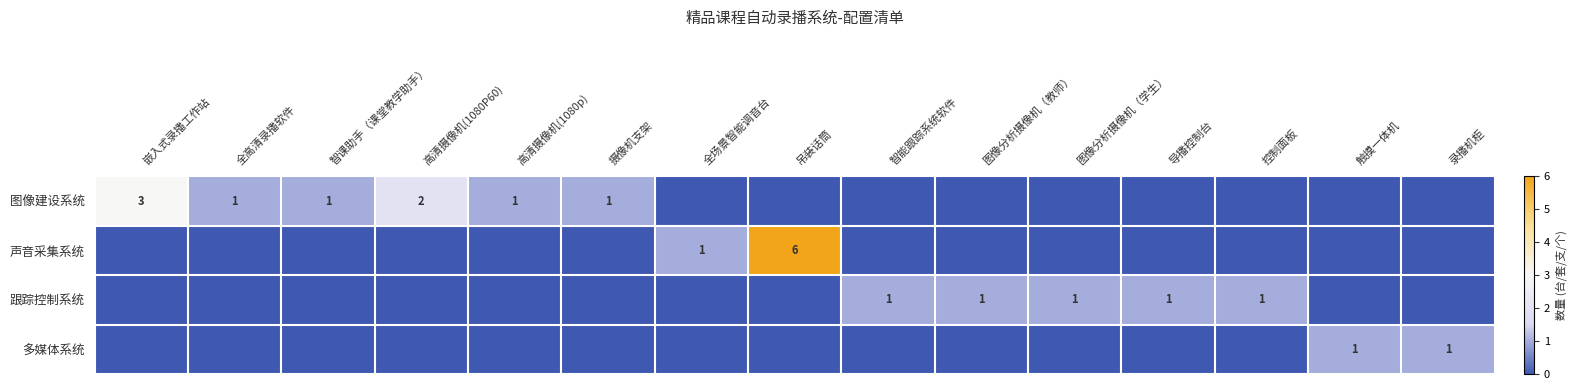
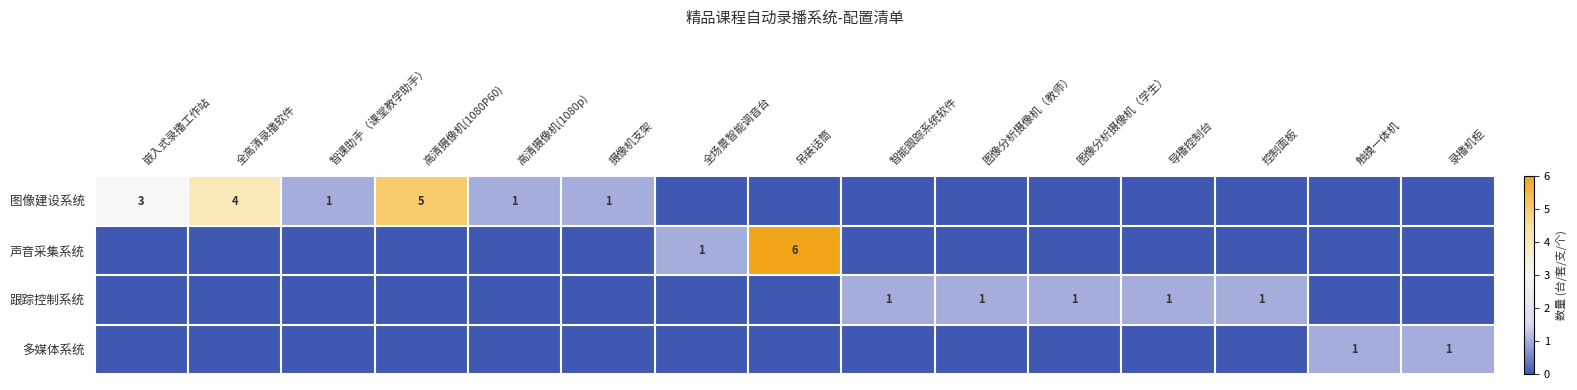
  {
    "图像建设系统": {
      "嵌入式录播工作站": 3,
-     "全高清录播软件": 1,
+     "全高清录播软件": 4,
      "智课助手（课堂教学助手）": 1,
-     "高清摄像机(1080P60)": 2,
+     "高清摄像机(1080P60)": 5,
      "高清摄像机(1080p)": 1,
      "摄像机支架": 1
    },
    "声音采集系统": {
      "全场景智能调音台": 1,
      "吊装话筒": 6
    },
    "跟踪控制系统": {
      "智能跟踪系统软件": 1,
      "图像分析摄像机（教师）": 1,
      "图像分析摄像机（学生）": 1,
      "导播控制台": 1,
      "控制面板": 1
    },
    "多媒体系统": {
      "触摸一体机": 1,
      "录播机柜": 1
    }
  }
